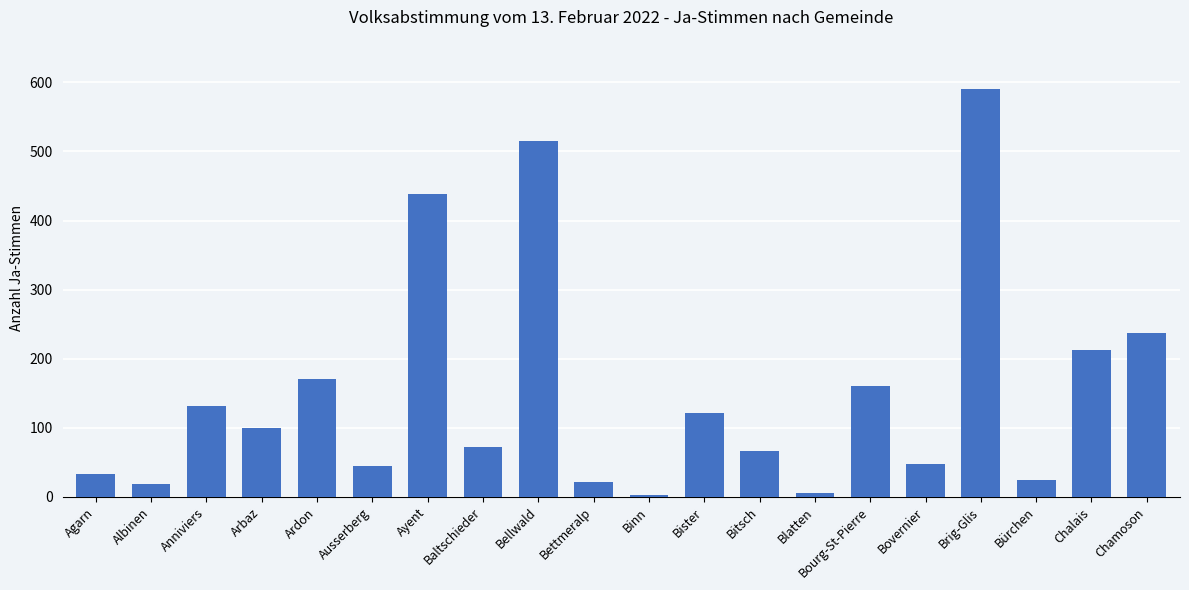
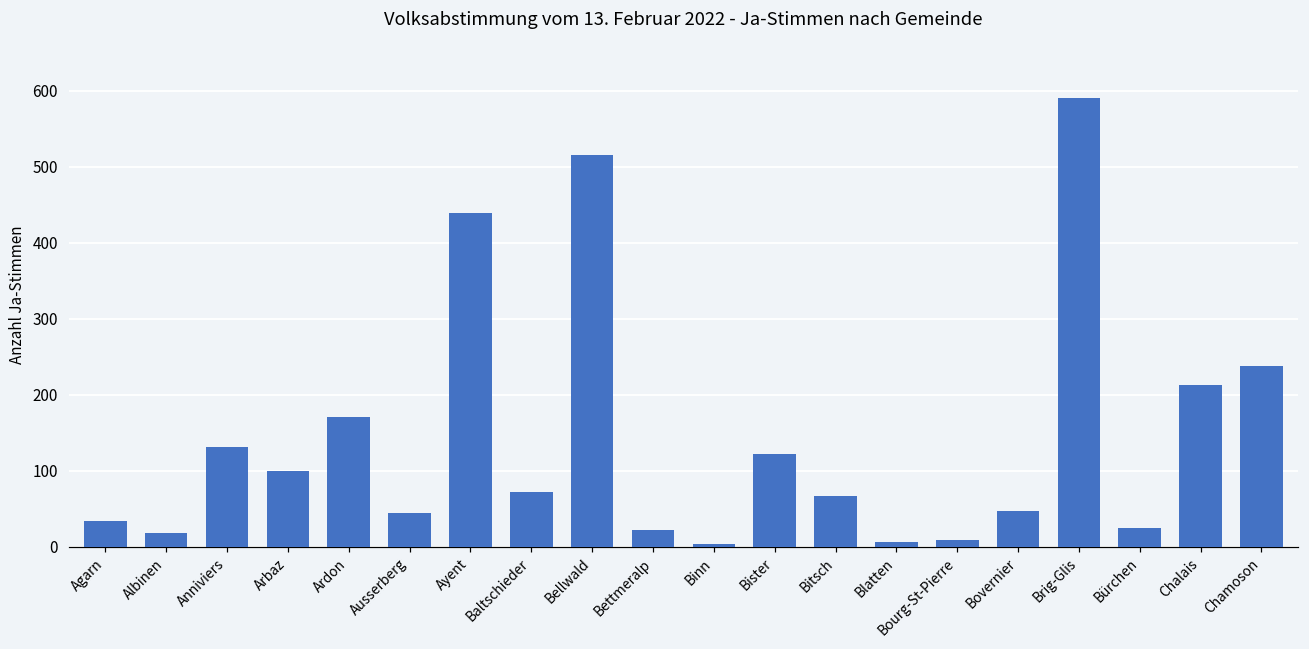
  {
    "Agarn": 30,
    "Albinen": 20,
    "Anniviers": 130,
    "Arbaz": 100,
    "Ardon": 170,
    "Ausserberg": 40,
    "Ayent": 440,
    "Baltschieder": 70,
    "Bellwald": 520,
    "Bettmeralp": 20,
    "Bister": 120,
    "Bitsch": 70,
    "Blatten": 10,
-   "Bourg-St-Pierre": 160,
+   "Bourg-St-Pierre": 10,
    "Bovernier": 50,
    "Brig-Glis": 590,
    "Bürchen": 20,
    "Chalais": 210,
    "Chamoson": 240
  }
